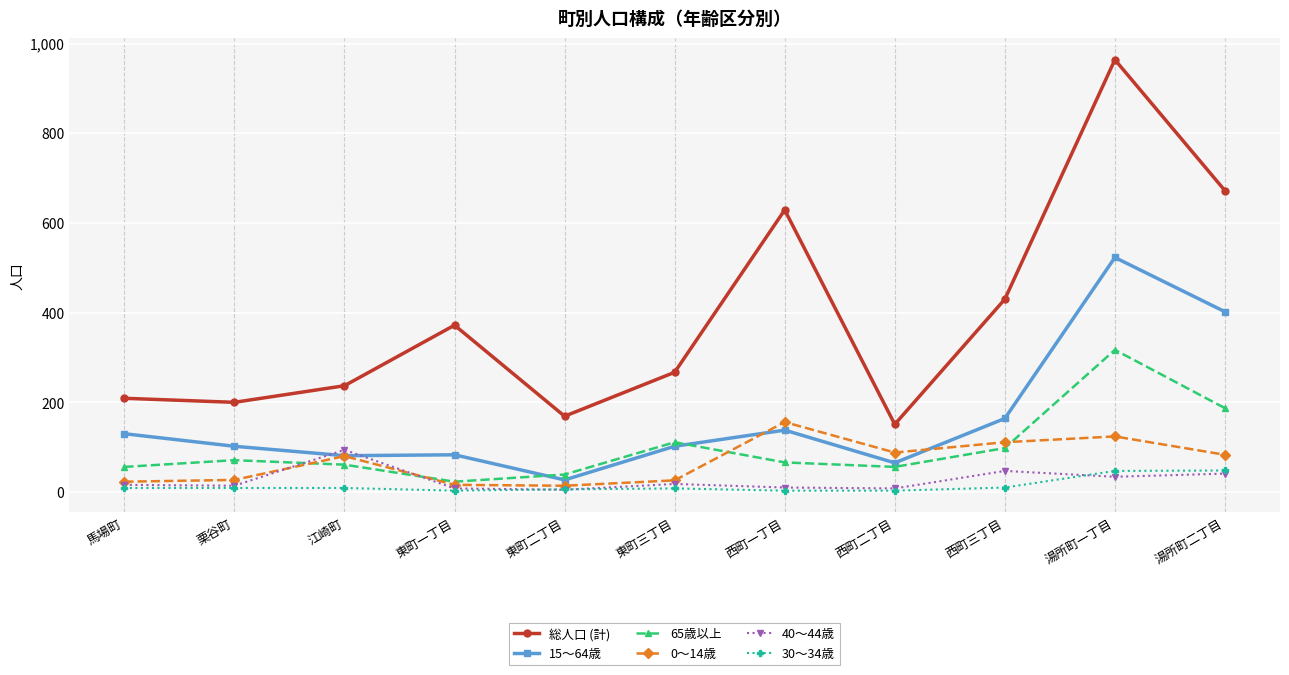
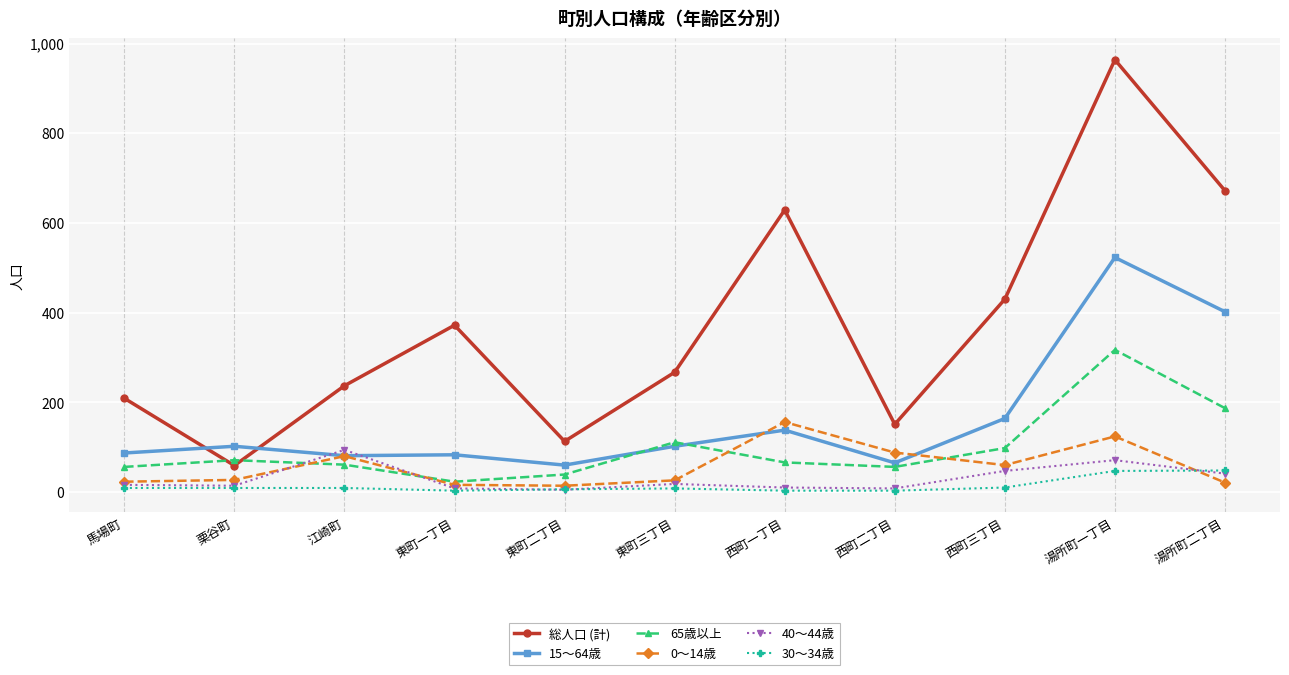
  {
    "総人口 (計)": {
      "馬場町": 210,
-     "栗谷町": 200,
+     "栗谷町": 60,
      "江崎町": 240,
      "東町一丁目": 370,
-     "東町二丁目": 170,
+     "東町二丁目": 110,
      "東町三丁目": 270,
      "西町一丁目": 630,
      "西町二丁目": 150,
      "西町三丁目": 430,
      "湯所町一丁目": 960,
      "湯所町二丁目": 670
    },
    "15～64歳": {
-     "馬場町": 130,
+     "馬場町": 90,
      "栗谷町": 100,
      "東町一丁目": 80,
-     "東町二丁目": 30,
+     "東町二丁目": 60,
      "東町三丁目": 100,
      "西町一丁目": 140,
      "西町二丁目": 70,
      "西町三丁目": 160,
      "湯所町一丁目": 520,
      "湯所町二丁目": 400
    },
    "0～14歳": {
      "馬場町": 20,
      "栗谷町": 30,
      "東町一丁目": 20,
      "東町二丁目": 10,
      "東町三丁目": 30,
      "西町一丁目": 160,
      "西町二丁目": 90,
-     "西町三丁目": 110,
+     "西町三丁目": 60,
      "湯所町一丁目": 120,
-     "湯所町二丁目": 80
+     "湯所町二丁目": 20
    },
    "40～44歳": {
      "馬場町": 20,
      "江崎町": 90,
      "東町三丁目": 20,
      "西町一丁目": 10,
      "西町三丁目": 50,
-     "湯所町一丁目": 30,
+     "湯所町一丁目": 70,
      "湯所町二丁目": 40
    }
  }
